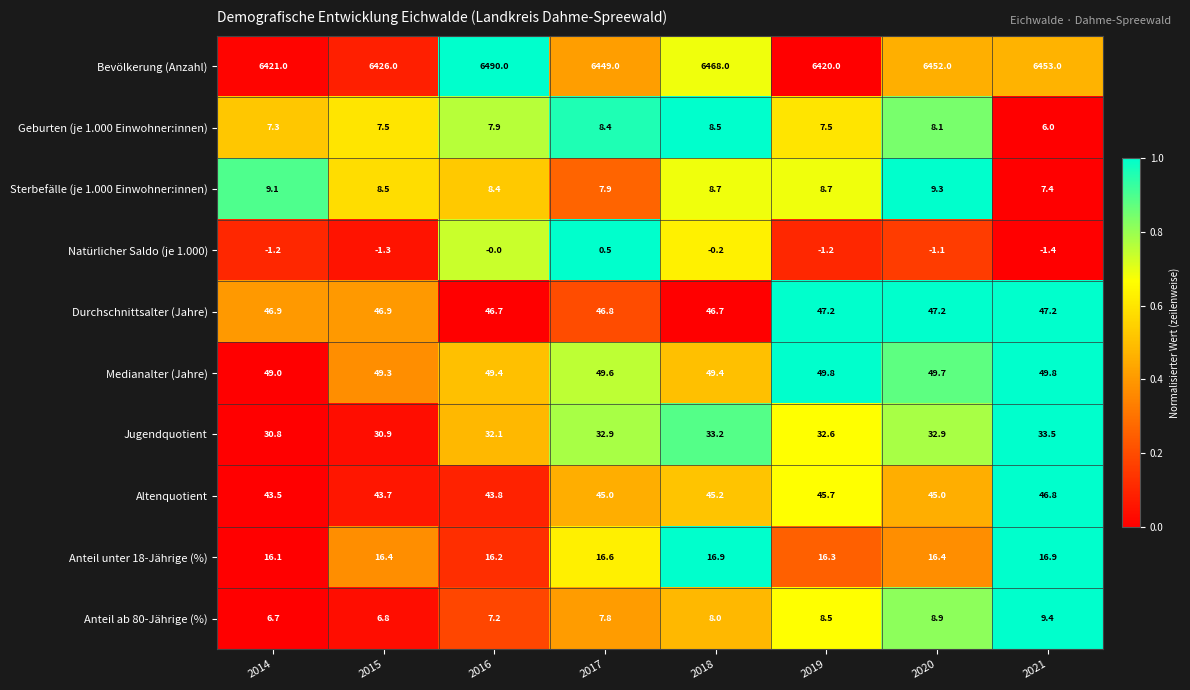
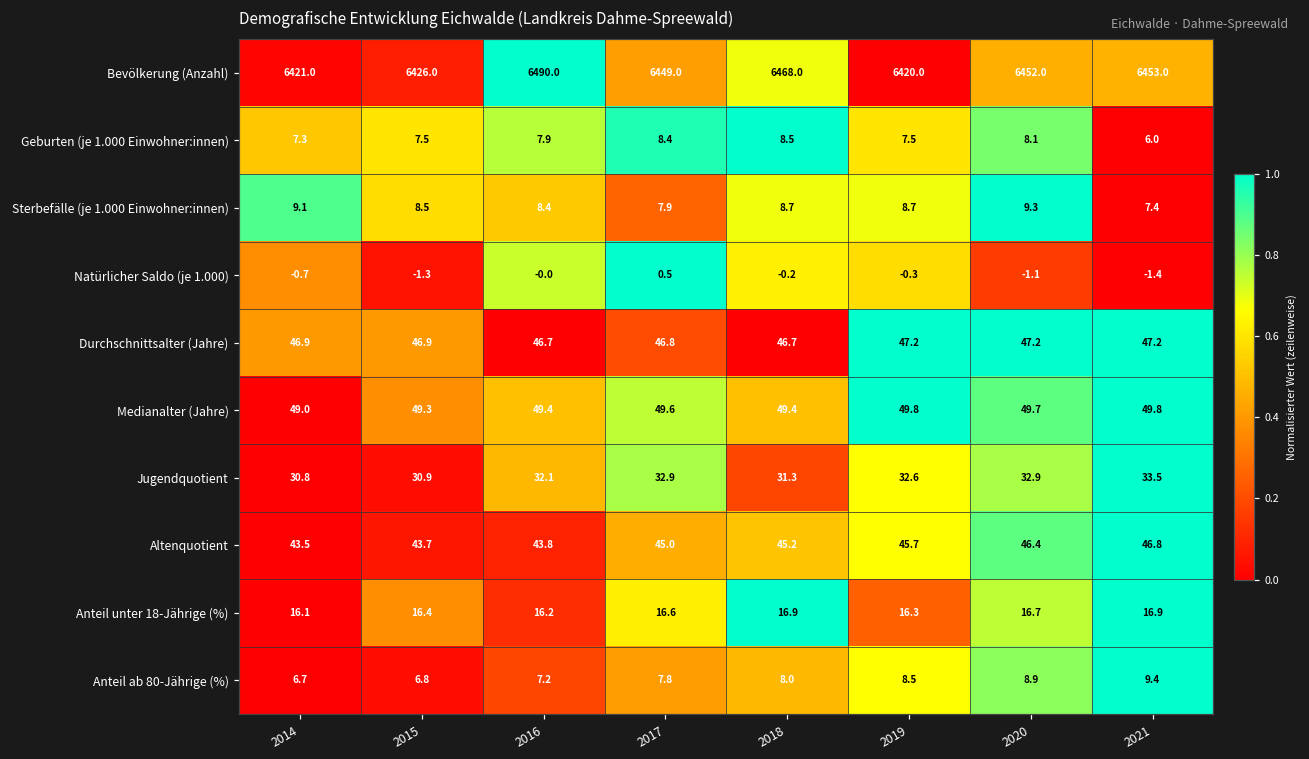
  {
    "Bevölkerung (Anzahl)": {
      "2014": 6421.0,
      "2015": 6426.0,
      "2016": 6490.0,
      "2017": 6449.0,
      "2018": 6468.0,
      "2019": 6420.0,
      "2020": 6452.0,
      "2021": 6453.0
    },
    "Geburten (je 1.000 Einwohner:innen)": {
      "2014": 7.3,
      "2015": 7.5,
      "2016": 7.9,
      "2017": 8.4,
      "2018": 8.5,
      "2019": 7.5,
      "2020": 8.1,
      "2021": 6.0
    },
    "Sterbefälle (je 1.000 Einwohner:innen)": {
      "2014": 9.1,
      "2015": 8.5,
      "2016": 8.4,
      "2017": 7.9,
      "2018": 8.7,
      "2019": 8.7,
      "2020": 9.3,
      "2021": 7.4
    },
    "Natürlicher Saldo (je 1.000)": {
-     "2014": -1.2,
+     "2014": -0.7,
      "2015": -1.3,
      "2016": -0.0,
      "2017": 0.5,
      "2018": -0.2,
-     "2019": -1.2,
+     "2019": -0.3,
      "2020": -1.1,
      "2021": -1.4
    },
    "Durchschnittsalter (Jahre)": {
      "2014": 46.9,
      "2015": 46.9,
      "2016": 46.7,
      "2017": 46.8,
      "2018": 46.7,
      "2019": 47.2,
      "2020": 47.2,
      "2021": 47.2
    },
    "Medianalter (Jahre)": {
      "2014": 49.0,
      "2015": 49.3,
      "2016": 49.4,
      "2017": 49.6,
      "2018": 49.4,
      "2019": 49.8,
      "2020": 49.7,
      "2021": 49.8
    },
    "Jugendquotient": {
      "2014": 30.8,
      "2015": 30.9,
      "2016": 32.1,
      "2017": 32.9,
-     "2018": 33.2,
+     "2018": 31.3,
      "2019": 32.6,
      "2020": 32.9,
      "2021": 33.5
    },
    "Altenquotient": {
      "2014": 43.5,
      "2015": 43.7,
      "2016": 43.8,
      "2017": 45.0,
      "2018": 45.2,
      "2019": 45.7,
-     "2020": 45.0,
+     "2020": 46.4,
      "2021": 46.8
    },
    "Anteil unter 18-Jährige (%)": {
      "2014": 16.1,
      "2015": 16.4,
      "2016": 16.2,
      "2017": 16.6,
      "2018": 16.9,
      "2019": 16.3,
-     "2020": 16.4,
+     "2020": 16.7,
      "2021": 16.9
    },
    "Anteil ab 80-Jährige (%)": {
      "2014": 6.7,
      "2015": 6.8,
      "2016": 7.2,
      "2017": 7.8,
      "2018": 8.0,
      "2019": 8.5,
      "2020": 8.9,
      "2021": 9.4
    }
  }
